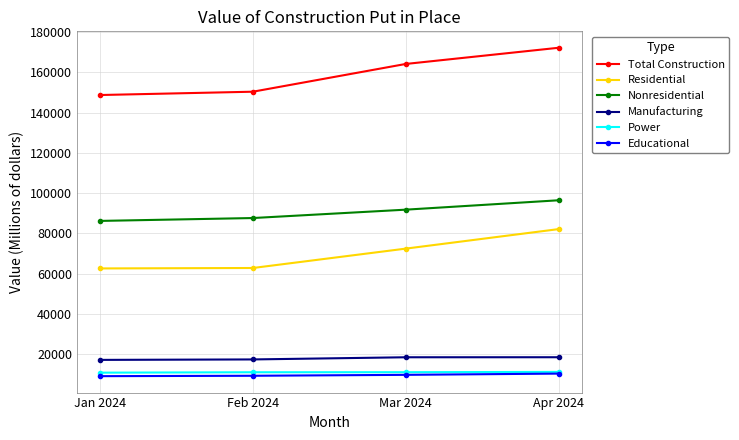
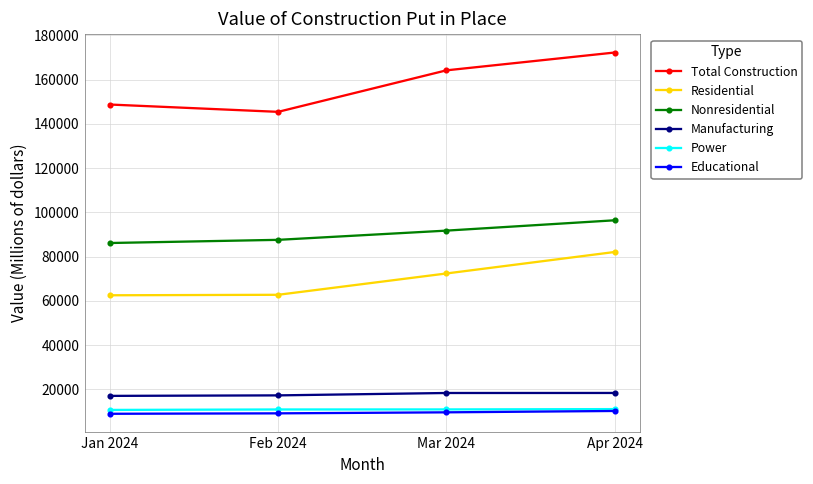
  {
    "Total Construction": {
      "Jan 2024": 149000,
-     "Feb 2024": 150000,
+     "Feb 2024": 145000,
      "Mar 2024": 164000,
      "Apr 2024": 172000
    },
    "Residential": {
      "Jan 2024": 63000,
      "Feb 2024": 63000,
      "Mar 2024": 72000,
      "Apr 2024": 82000
    },
    "Nonresidential": {
      "Jan 2024": 86000,
      "Feb 2024": 88000,
      "Mar 2024": 92000,
      "Apr 2024": 96000
    },
    "Manufacturing": {
      "Jan 2024": 17000,
      "Feb 2024": 17000,
      "Mar 2024": 18000,
      "Apr 2024": 18000
    },
    "Power": {
      "Jan 2024": 11000,
      "Feb 2024": 11000,
      "Mar 2024": 11000
    },
    "Educational": {
      "Jan 2024": 9000,
      "Feb 2024": 9000,
      "Mar 2024": 10000
    }
  }
